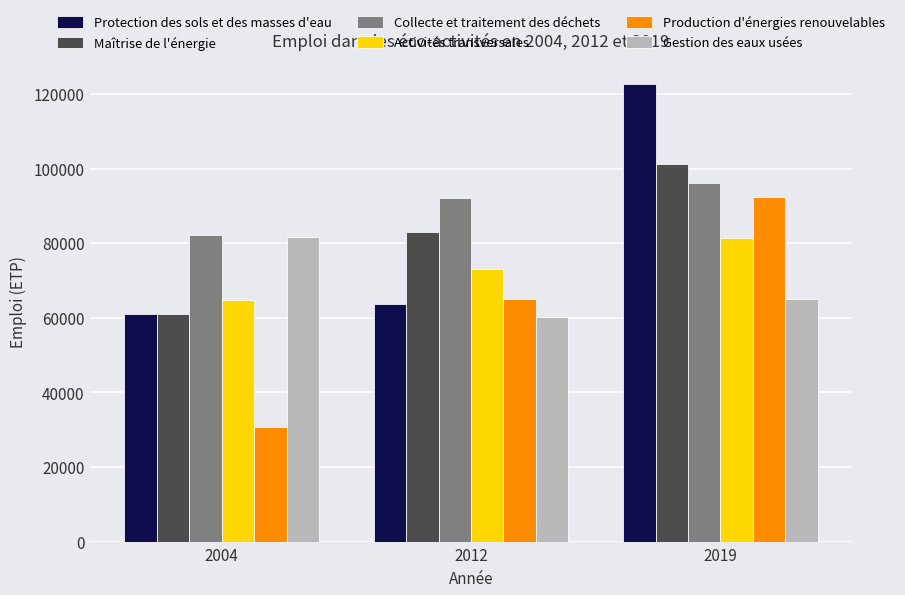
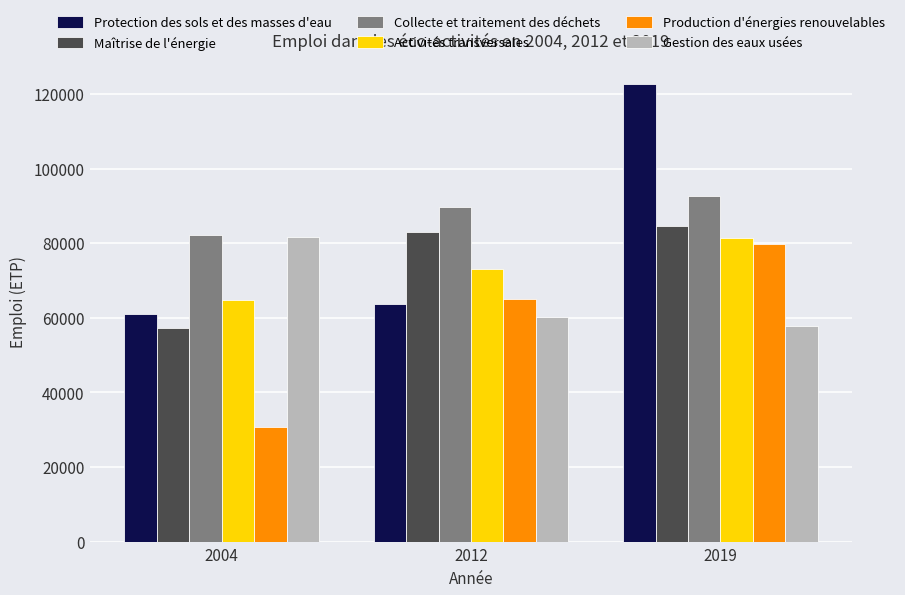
  {
    "Protection des sols et des masses d'eau": {
      "2004": 61000,
      "2012": 64000,
      "2019": 123000
    },
    "Maîtrise de l'énergie": {
-     "2004": 61000,
+     "2004": 57000,
      "2012": 83000,
-     "2019": 101000
+     "2019": 85000
    },
    "Collecte et traitement des déchets": {
      "2004": 82000,
-     "2012": 92000,
-     "2019": 96000
+     "2012": 90000,
+     "2019": 93000
    },
    "Activités transversales": {
      "2004": 65000,
      "2012": 73000,
      "2019": 81000
    },
    "Production d'énergies renouvelables": {
      "2004": 31000,
      "2012": 65000,
-     "2019": 93000
+     "2019": 80000
    },
    "Gestion des eaux usées": {
      "2004": 82000,
      "2012": 60000,
-     "2019": 65000
+     "2019": 58000
    }
  }
